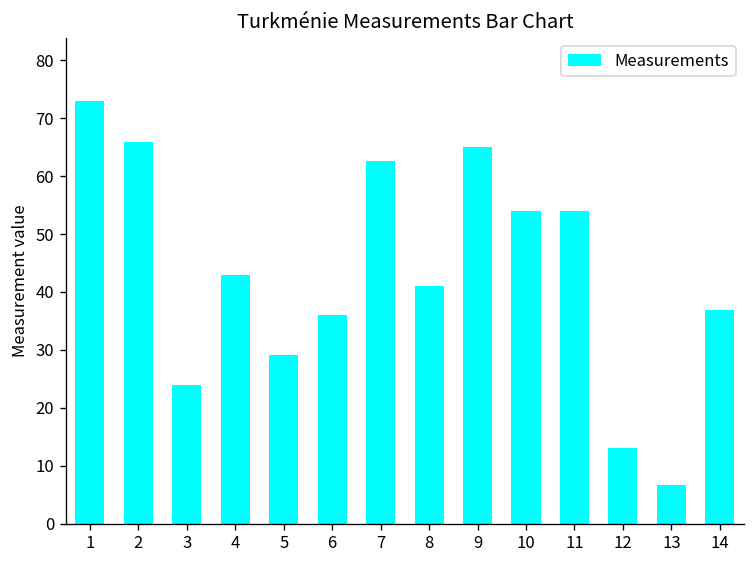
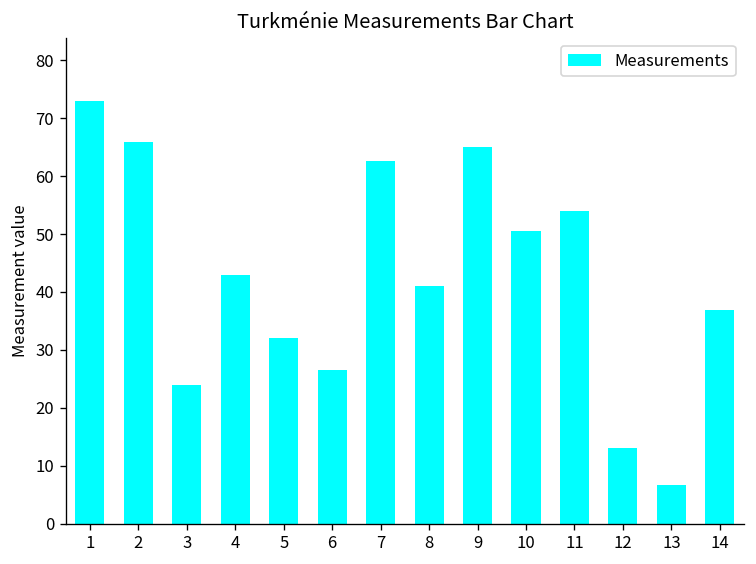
  {
    "1": 73,
    "2": 66,
    "3": 24,
    "4": 43,
-   "5": 29,
-   "6": 36,
+   "5": 32,
+   "6": 27,
    "7": 63,
    "8": 41,
    "9": 65,
-   "10": 54,
+   "10": 51,
    "11": 54,
    "12": 13,
    "13": 7,
    "14": 37
  }
